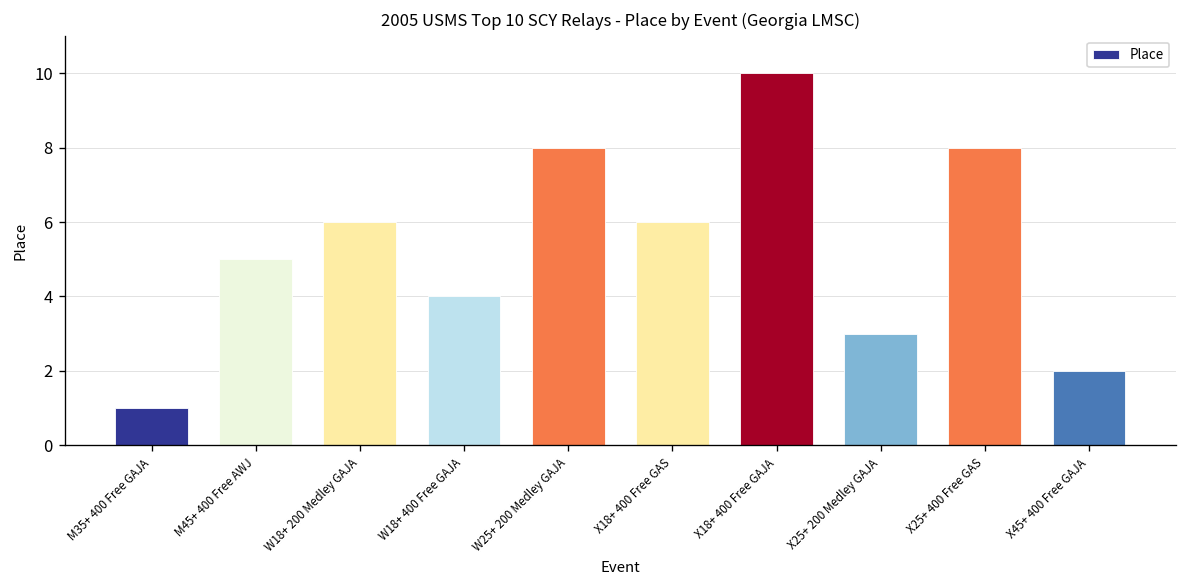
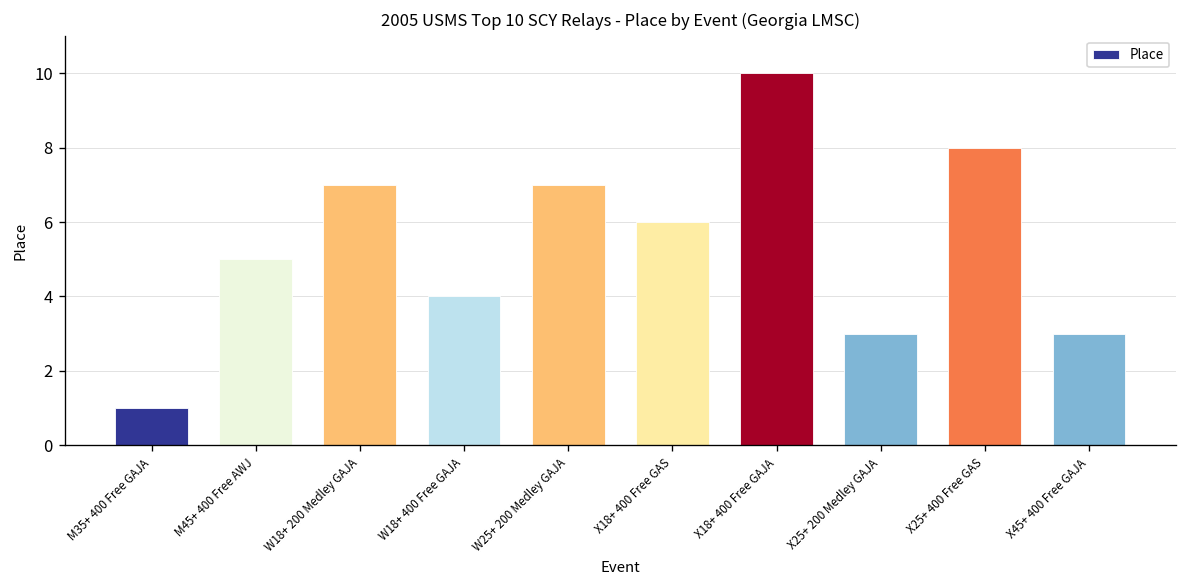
  {
    "M35+ 400 Free GAJA": 1,
    "M45+ 400 Free AWJ": 5,
-   "W18+ 200 Medley GAJA": 6,
+   "W18+ 200 Medley GAJA": 7,
    "W18+ 400 Free GAJA": 4,
-   "W25+ 200 Medley GAJA": 8,
+   "W25+ 200 Medley GAJA": 7,
    "X18+ 400 Free GAS": 6,
    "X18+ 400 Free GAJA": 10,
    "X25+ 200 Medley GAJA": 3,
    "X25+ 400 Free GAS": 8,
-   "X45+ 400 Free GAJA": 2
+   "X45+ 400 Free GAJA": 3
  }
